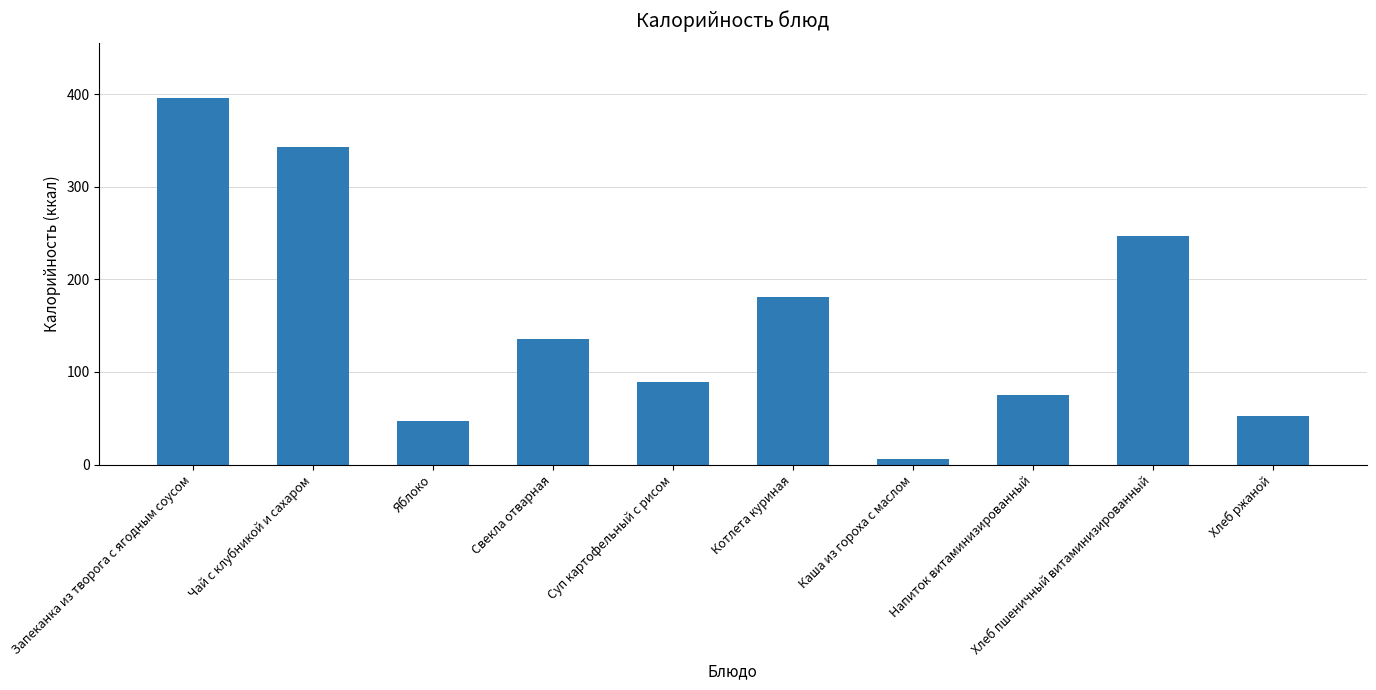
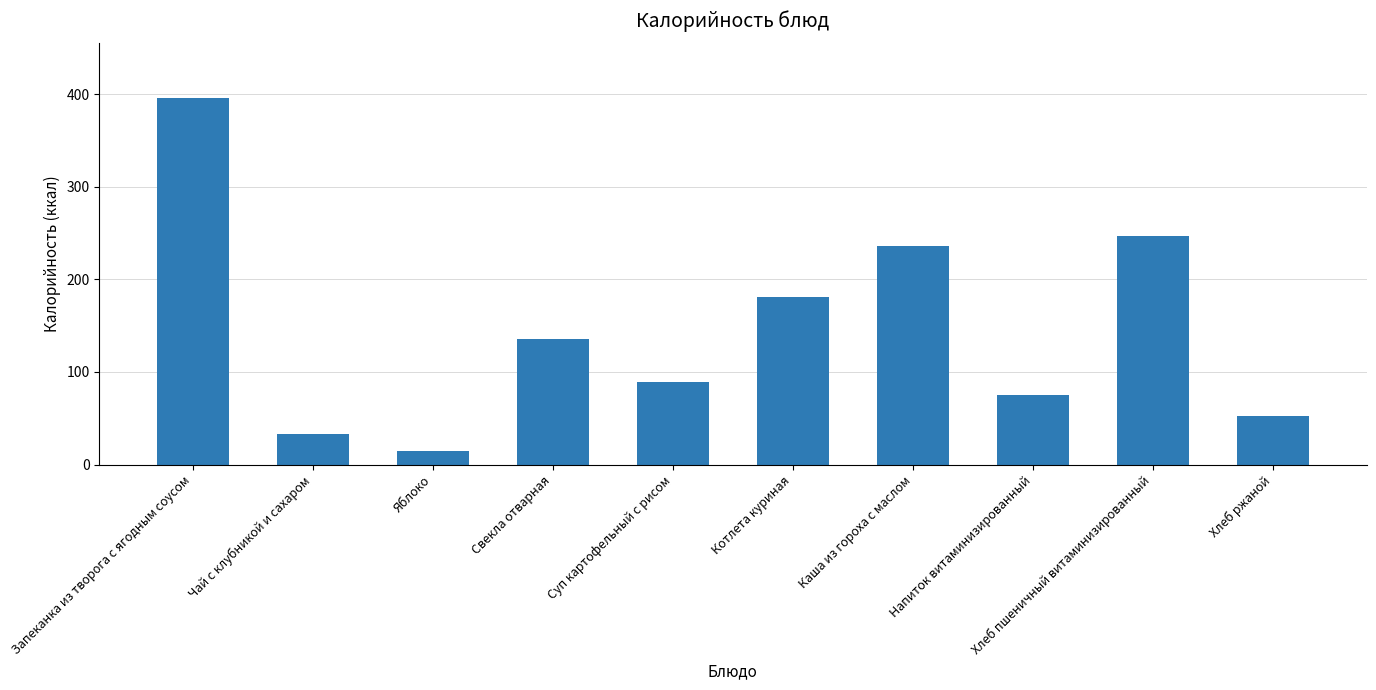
  {
    "Запеканка из творога с ягодным соусом": 400,
-   "Чай с клубникой и сахаром": 340,
-   "Яблоко": 50,
+   "Чай с клубникой и сахаром": 30,
+   "Яблоко": 20,
    "Свекла отварная": 140,
    "Суп картофельный с рисом": 90,
    "Котлета куриная": 180,
-   "Каша из гороха с маслом": 10,
+   "Каша из гороха с маслом": 240,
    "Напиток витаминизированный": 80,
    "Хлеб пшеничный витаминизированный": 250,
    "Хлеб ржаной": 50
  }
